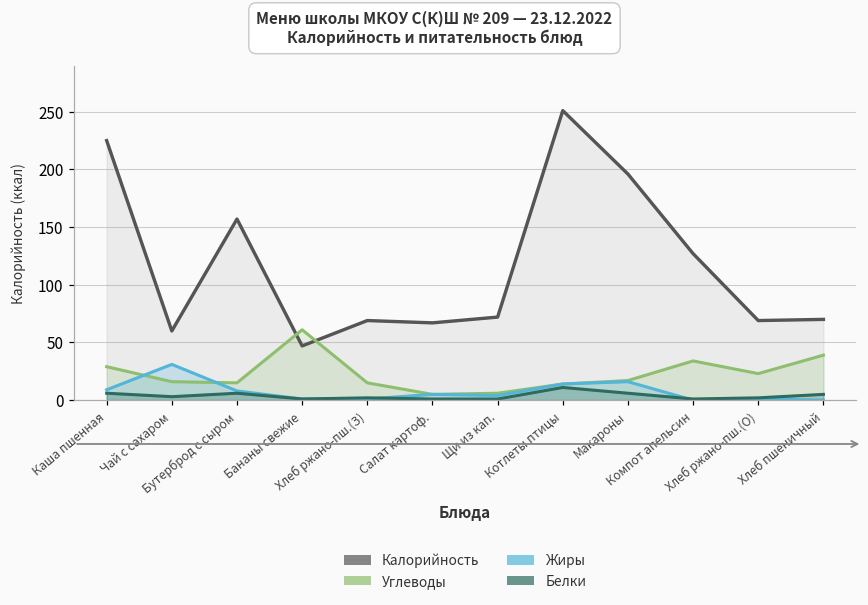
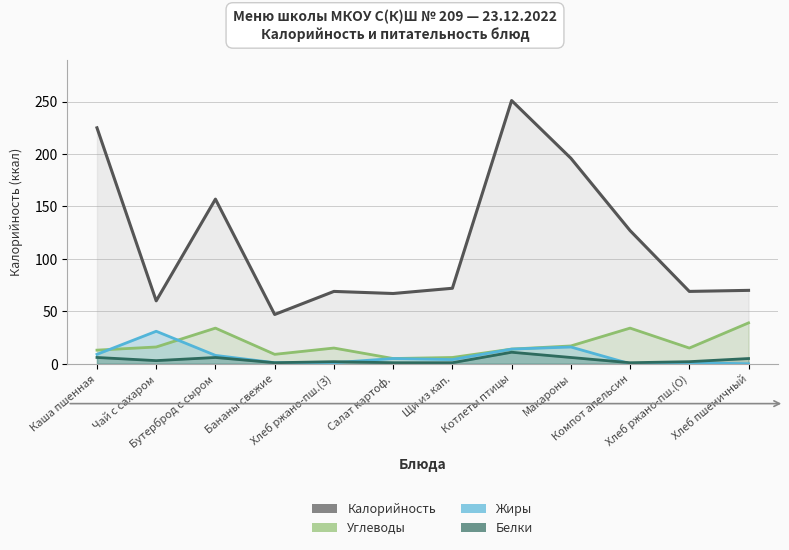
  {
    "Углеводы": {
-     "Каша пшенная": 29,
+     "Каша пшенная": 13,
      "Чай с сахаром": 16,
-     "Бутерброд с сыром": 15,
-     "Бананы свежие": 61,
+     "Бутерброд с сыром": 34,
+     "Бананы свежие": 9,
      "Хлеб ржано-пш.(З)": 15,
      "Компот апельсин": 34,
-     "Хлеб ржано-пш.(О)": 23,
+     "Хлеб ржано-пш.(О)": 15,
      "Хлеб пшеничный": 39
    },
    "Жиры": {
      "Каша пшенная": 9,
      "Чай с сахаром": 31,
      "Хлеб пшеничный": 0
    }
  }
